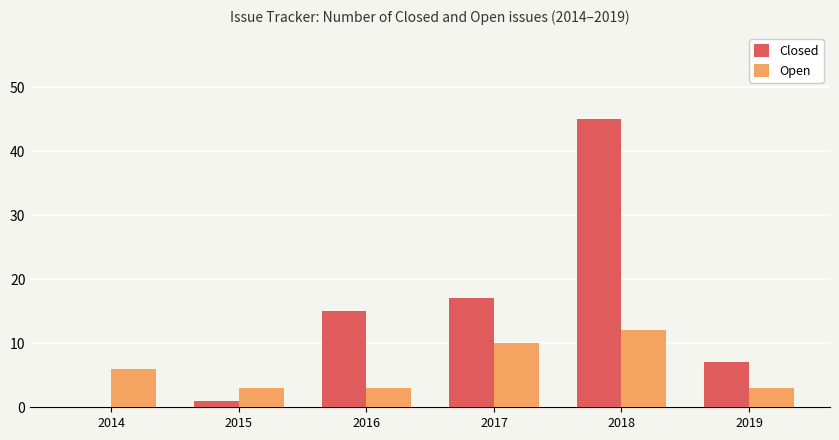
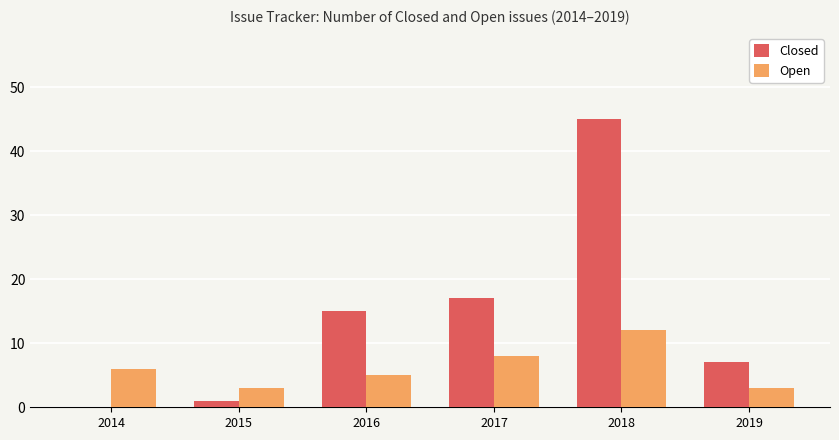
  {
    "Closed": {
      "2014": 0,
      "2015": 1,
      "2016": 15,
      "2017": 17,
      "2018": 45,
      "2019": 7
    },
    "Open": {
      "2014": 6,
      "2015": 3,
-     "2016": 3,
-     "2017": 10,
+     "2016": 5,
+     "2017": 8,
      "2018": 12,
      "2019": 3
    }
  }
